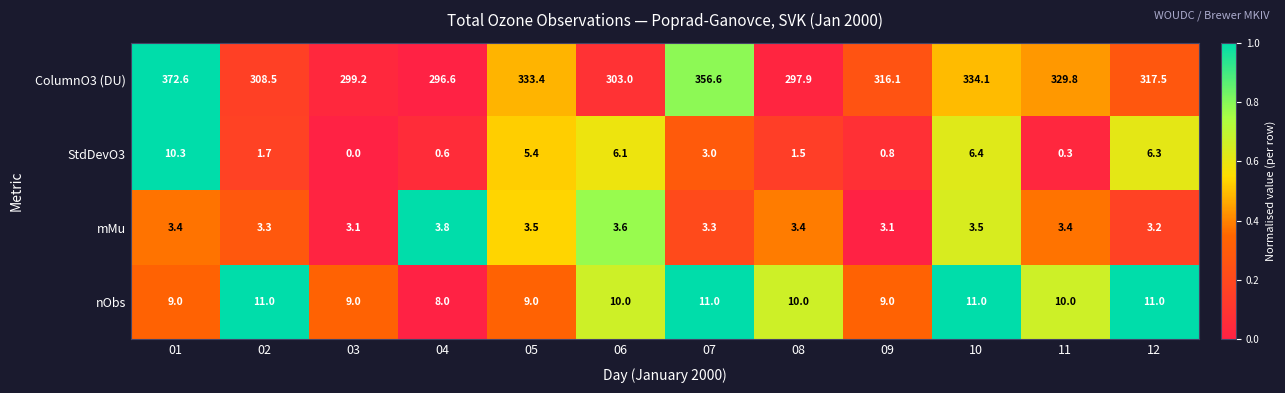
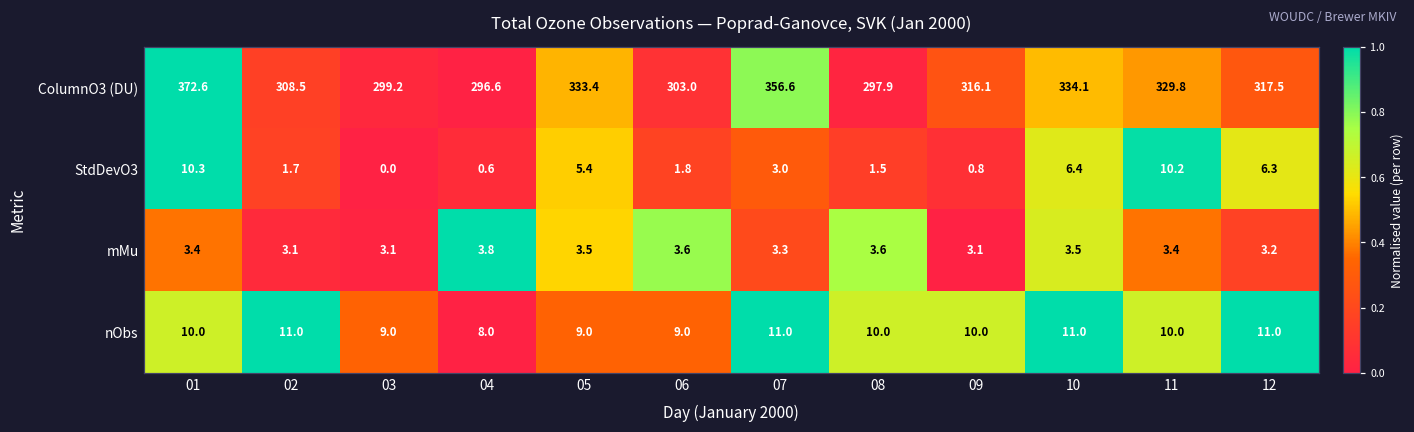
  {
    "ColumnO3 (DU)": {
      "01": 372.6,
      "02": 308.5,
      "03": 299.2,
      "04": 296.6,
      "05": 333.4,
      "06": 303.0,
      "07": 356.6,
      "08": 297.9,
      "09": 316.1,
      "10": 334.1,
      "11": 329.8,
      "12": 317.5
    },
    "StdDevO3": {
      "01": 10.3,
      "02": 1.7,
      "03": 0.0,
      "04": 0.6,
      "05": 5.4,
-     "06": 6.1,
+     "06": 1.8,
      "07": 3.0,
      "08": 1.5,
      "09": 0.8,
      "10": 6.4,
-     "11": 0.3,
+     "11": 10.2,
      "12": 6.3
    },
    "mMu": {
      "01": 3.4,
-     "02": 3.3,
+     "02": 3.1,
      "03": 3.1,
      "04": 3.8,
      "05": 3.5,
      "06": 3.6,
      "07": 3.3,
-     "08": 3.4,
+     "08": 3.6,
      "09": 3.1,
      "10": 3.5,
      "11": 3.4,
      "12": 3.2
    },
    "nObs": {
-     "01": 9.0,
+     "01": 10.0,
      "02": 11.0,
      "03": 9.0,
      "04": 8.0,
      "05": 9.0,
-     "06": 10.0,
+     "06": 9.0,
      "07": 11.0,
      "08": 10.0,
-     "09": 9.0,
+     "09": 10.0,
      "10": 11.0,
      "11": 10.0,
      "12": 11.0
    }
  }
